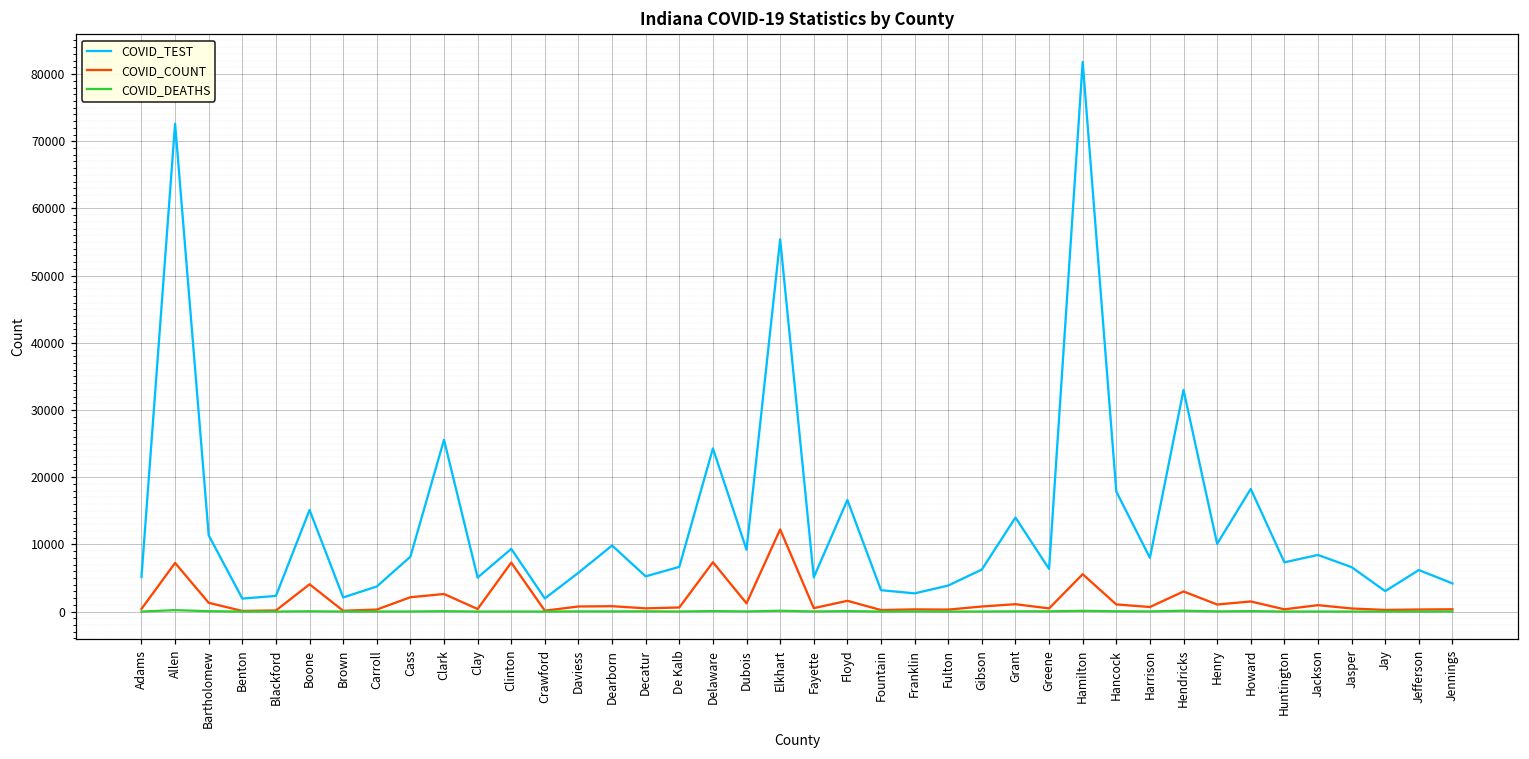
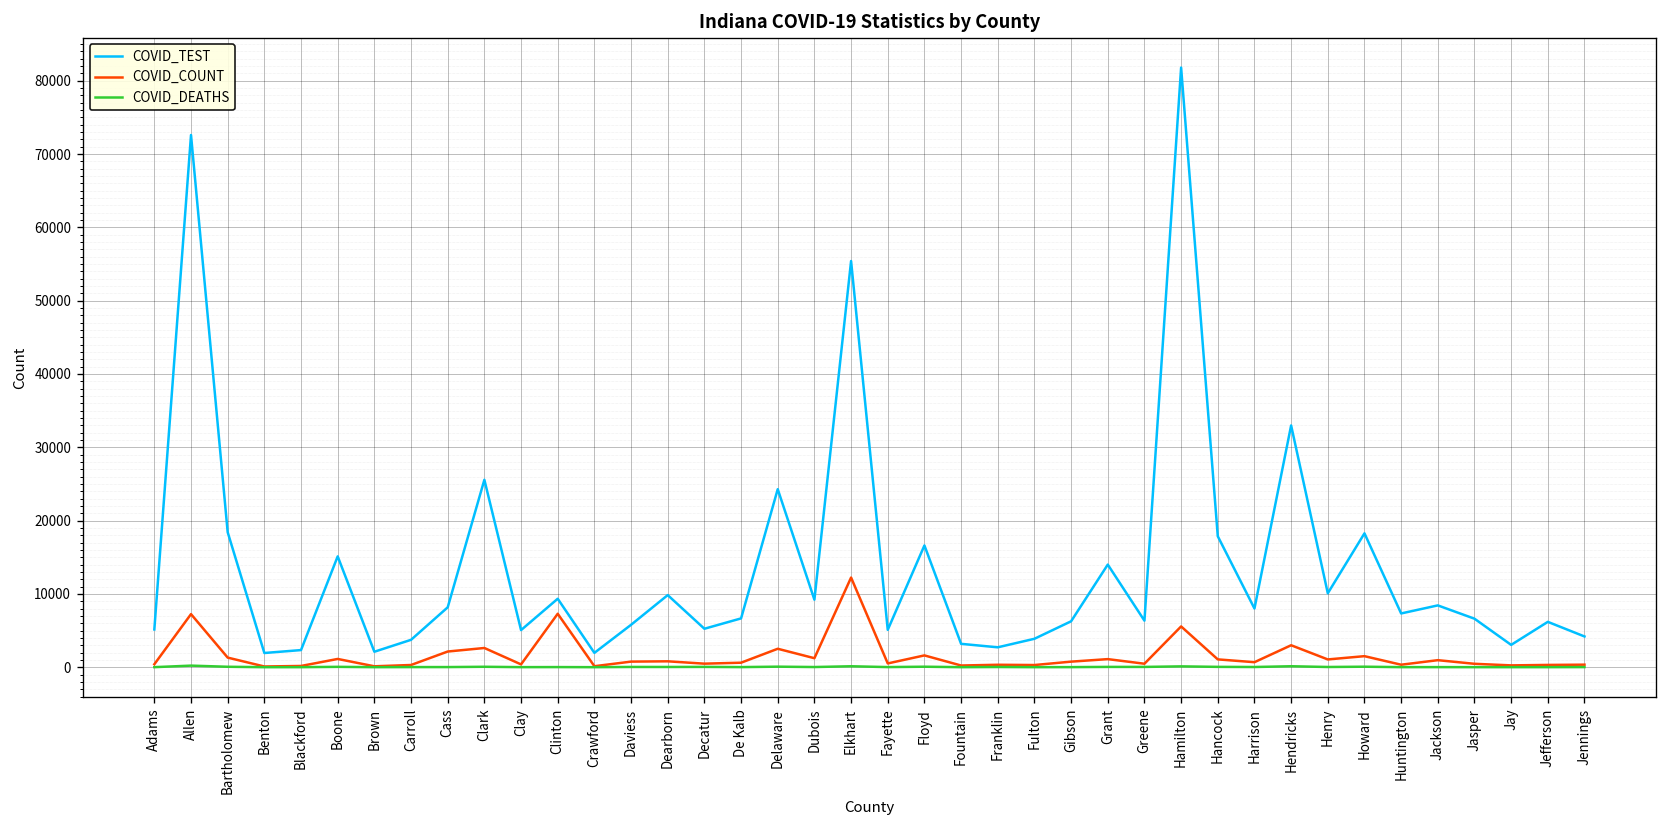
  {
    "COVID_TEST": {
      "Adams": 5000,
      "Allen": 73000,
-     "Bartholomew": 11000,
+     "Bartholomew": 18000,
      "Benton": 2000,
      "Blackford": 2000,
      "Boone": 15000,
      "Brown": 2000,
      "Carroll": 4000,
      "Cass": 8000,
      "Clark": 26000,
      "Clay": 5000,
      "Clinton": 9000,
      "Crawford": 2000,
      "Daviess": 6000,
      "Dearborn": 10000,
      "Decatur": 5000,
      "De Kalb": 7000,
      "Delaware": 24000,
      "Dubois": 9000,
      "Elkhart": 55000,
      "Fayette": 5000,
      "Floyd": 17000,
      "Fountain": 3000,
      "Franklin": 3000,
      "Fulton": 4000,
      "Gibson": 6000,
      "Grant": 14000,
      "Greene": 6000,
      "Hamilton": 82000,
      "Hancock": 18000,
      "Harrison": 8000,
      "Hendricks": 33000,
      "Henry": 10000,
      "Howard": 18000,
      "Huntington": 7000,
      "Jackson": 8000,
      "Jasper": 7000,
      "Jay": 3000,
      "Jefferson": 6000,
      "Jennings": 4000
    },
    "COVID_COUNT": {
      "Allen": 7000,
      "Bartholomew": 1000,
-     "Boone": 4000,
+     "Boone": 1000,
      "Cass": 2000,
      "Clark": 3000,
      "Clinton": 7000,
      "Daviess": 1000,
      "Dearborn": 1000,
      "Decatur": 0,
      "De Kalb": 1000,
-     "Delaware": 7000,
+     "Delaware": 3000,
      "Dubois": 1000,
      "Elkhart": 12000,
      "Fayette": 1000,
      "Floyd": 2000,
      "Gibson": 1000,
      "Grant": 1000,
      "Greene": 0,
      "Hamilton": 6000,
      "Hancock": 1000,
      "Harrison": 1000,
      "Hendricks": 3000,
      "Henry": 1000,
      "Howard": 2000,
      "Jackson": 1000,
      "Jasper": 0
    },
    "COVID_DEATHS": {
      "Allen": 0,
      "Bartholomew": 0,
      "Boone": 0,
      "Cass": 0,
      "Clark": 0,
      "Clinton": 0,
      "Daviess": 0,
      "Dearborn": 0,
      "Decatur": 0,
      "De Kalb": 0,
      "Delaware": 0,
      "Dubois": 0,
      "Elkhart": 0,
      "Fayette": 0,
      "Floyd": 0,
      "Gibson": 0,
      "Grant": 0,
      "Greene": 0,
      "Hamilton": 0,
      "Hancock": 0,
      "Harrison": 0,
      "Hendricks": 0,
      "Henry": 0,
      "Howard": 0,
      "Jackson": 0,
      "Jasper": 0
    }
  }
